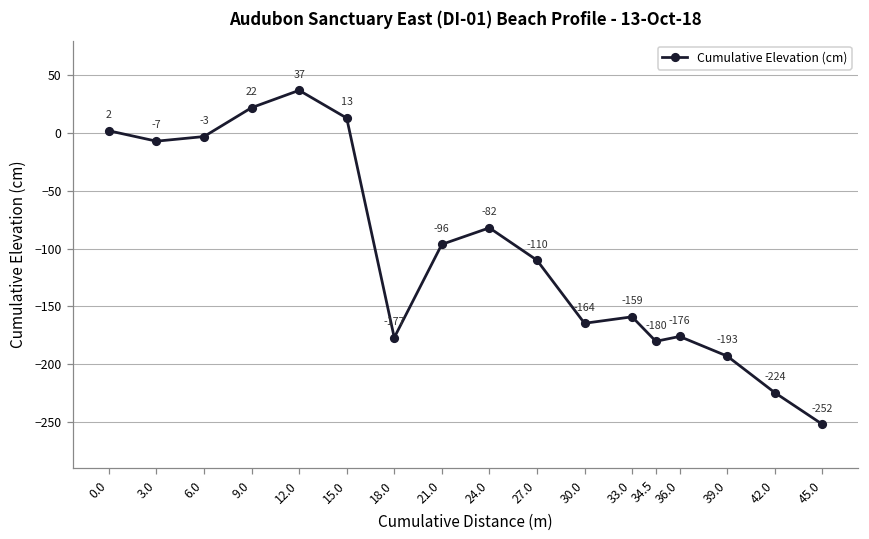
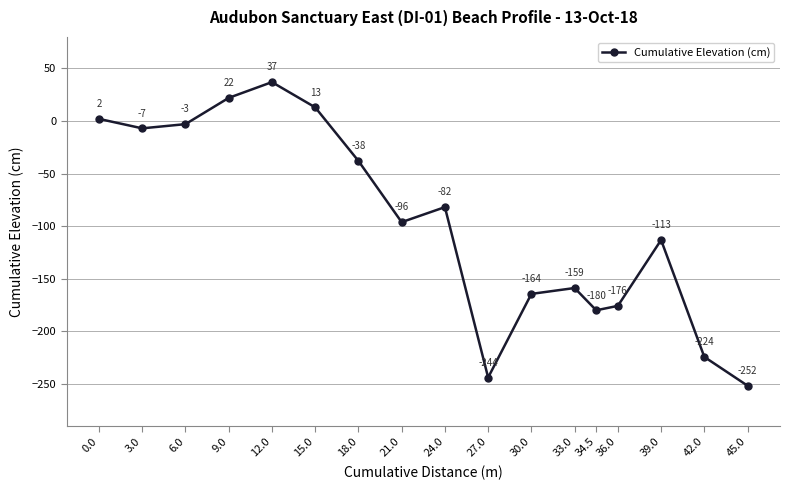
  {
    "0.0": 2,
    "3.0": -7,
    "6.0": -3,
    "9.0": 22,
    "12.0": 37,
    "15.0": 13,
-   "18.0": -177,
+   "18.0": -38,
    "21.0": -96,
    "24.0": -82,
-   "27.0": -110,
+   "27.0": -244,
    "33.0": -159,
    "34.5": -180,
    "36.0": -176,
-   "39.0": -193,
+   "39.0": -113,
    "45.0": -252
  }
